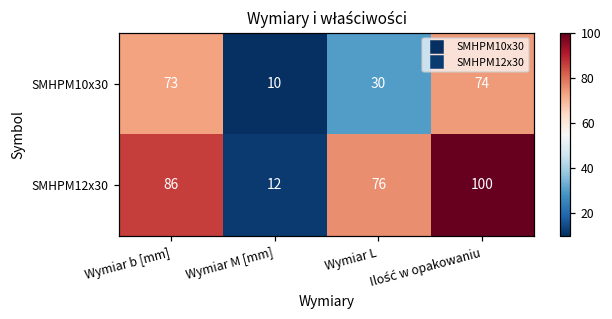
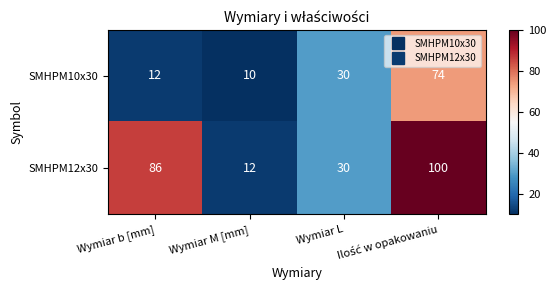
  {
    "SMHPM10x30": {
-     "Wymiar b [mm]": 73,
+     "Wymiar b [mm]": 12,
      "Wymiar M [mm]": 10,
      "Wymiar L": 30,
      "Ilość w opakowaniu": 74
    },
    "SMHPM12x30": {
      "Wymiar b [mm]": 86,
      "Wymiar M [mm]": 12,
-     "Wymiar L": 76,
+     "Wymiar L": 30,
      "Ilość w opakowaniu": 100
    }
  }
